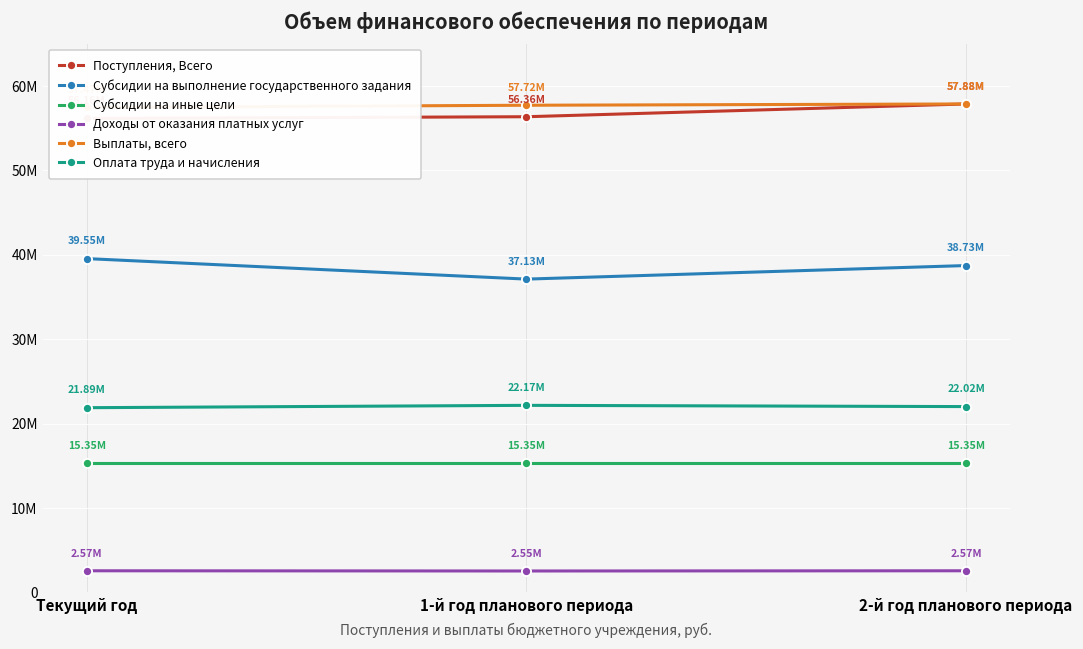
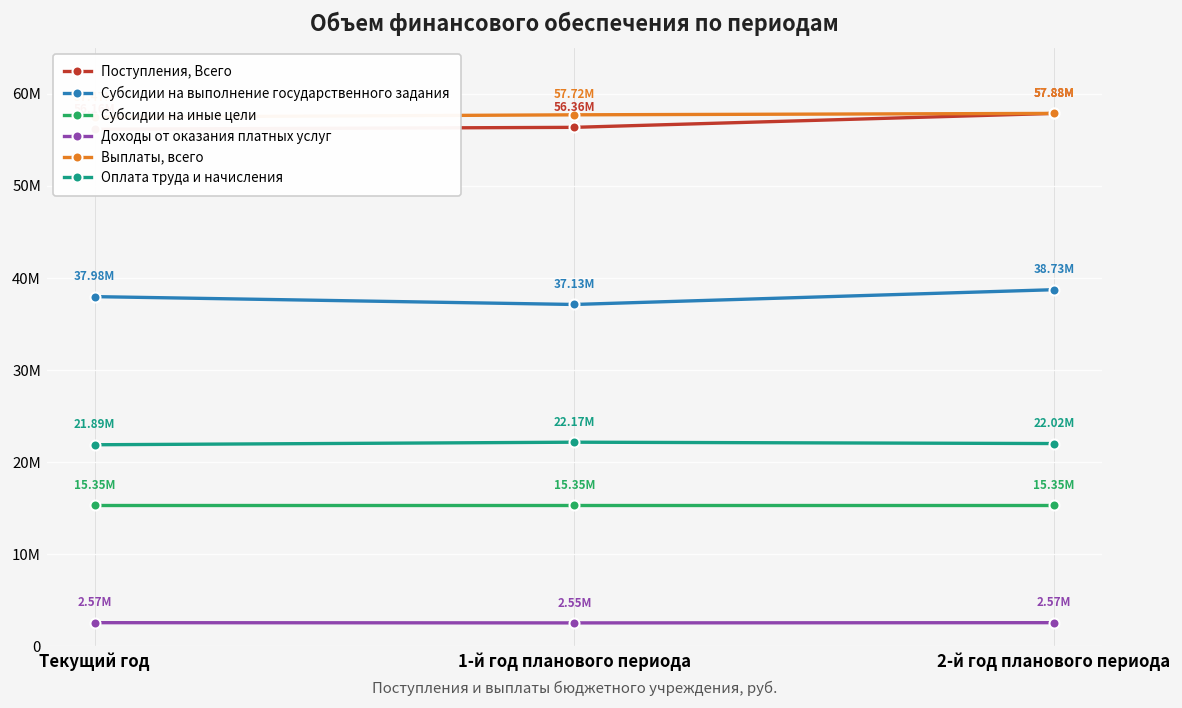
  {
    "Субсидии на выполнение государственного задания": {
-     "Текущий год": "39.55M",
+     "Текущий год": "37.98M",
      "1-й год планового периода": "37.13M",
      "2-й год планового периода": "38.73M"
    },
    "Доходы от оказания платных услуг": {
      "Текущий год": "2.57M",
      "1-й год планового периода": "2.55M",
      "2-й год планового периода": "2.57M"
    },
    "Выплаты, всего": {
      "1-й год планового периода": "57.72M"
    }
  }
